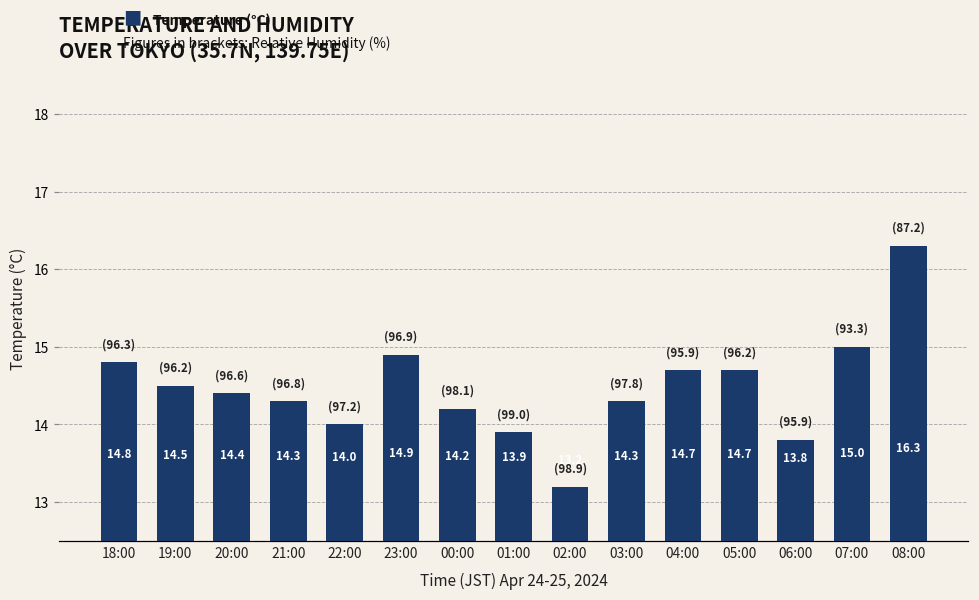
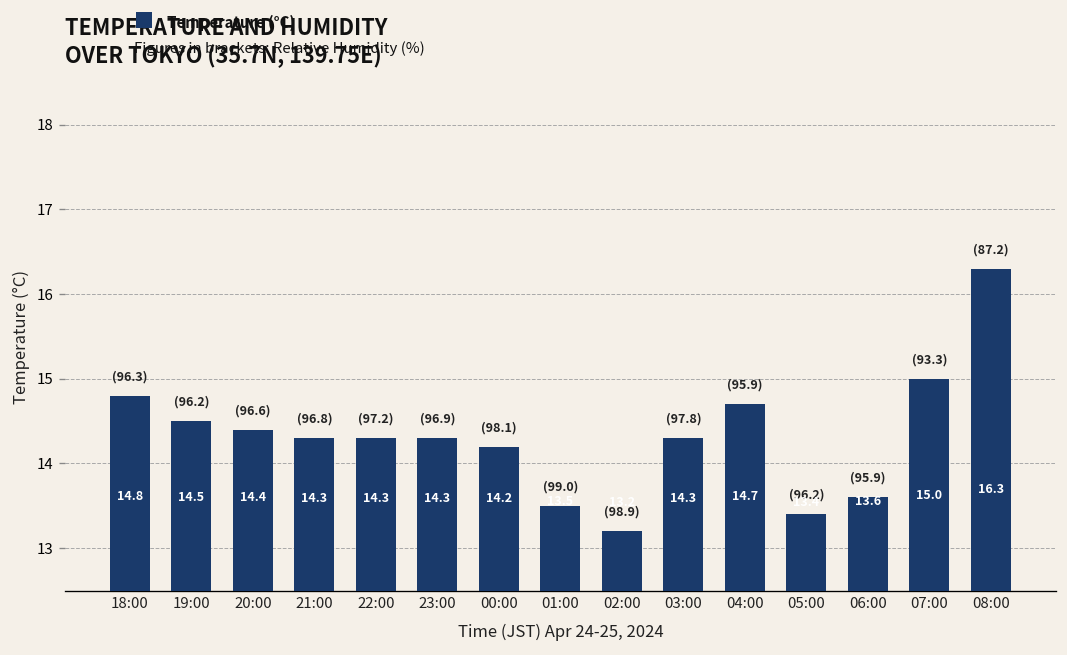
  {
    "18:00": 14.8,
    "19:00": 14.5,
    "20:00": 14.4,
    "21:00": 14.3,
-   "22:00": 14.0,
-   "23:00": 14.9,
+   "22:00": 14.3,
+   "23:00": 14.3,
    "00:00": 14.2,
-   "01:00": 13.9,
+   "01:00": 13.5,
    "03:00": 14.3,
    "04:00": 14.7,
-   "05:00": 14.7,
-   "06:00": 13.8,
+   "05:00": 13.4,
+   "06:00": 13.6,
    "07:00": 15.0,
    "08:00": 16.3
  }
